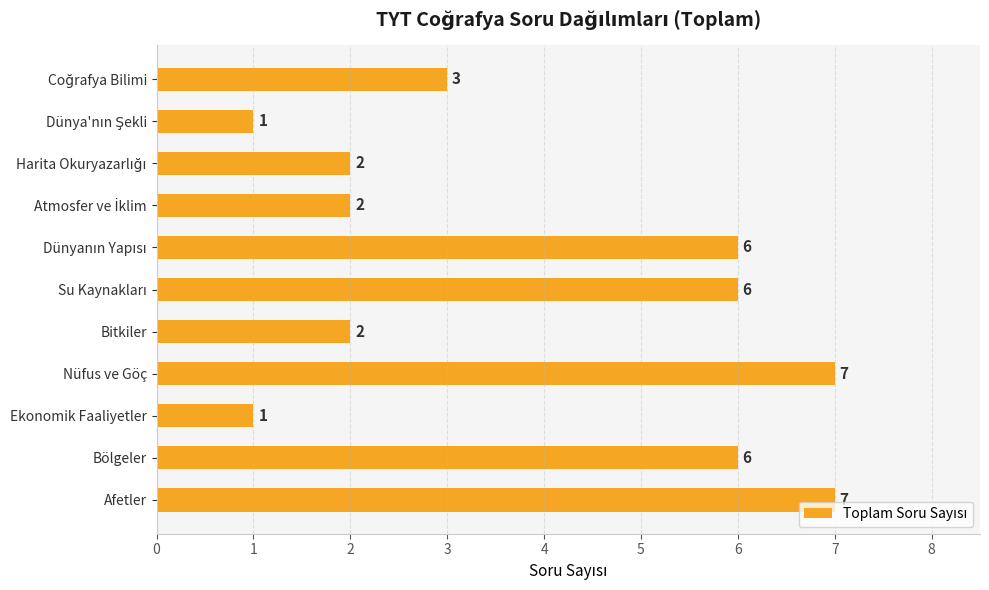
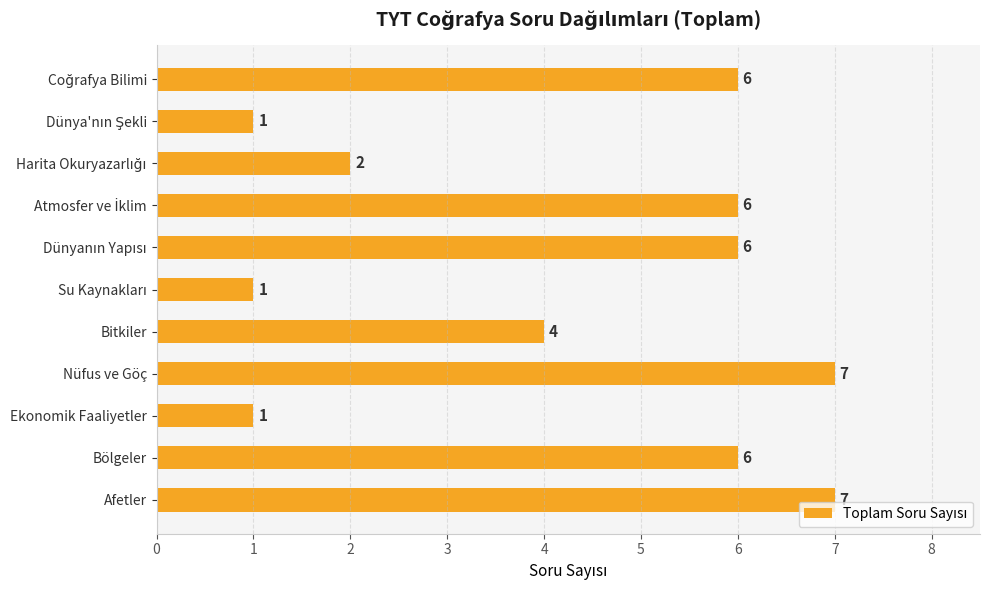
  {
-   "Coğrafya Bilimi": 3,
+   "Coğrafya Bilimi": 6,
    "Dünya'nın Şekli": 1,
    "Harita Okuryazarlığı": 2,
-   "Atmosfer ve İklim": 2,
+   "Atmosfer ve İklim": 6,
    "Dünyanın Yapısı": 6,
-   "Su Kaynakları": 6,
-   "Bitkiler": 2,
+   "Su Kaynakları": 1,
+   "Bitkiler": 4,
    "Nüfus ve Göç": 7,
    "Ekonomik Faaliyetler": 1,
    "Bölgeler": 6
  }
